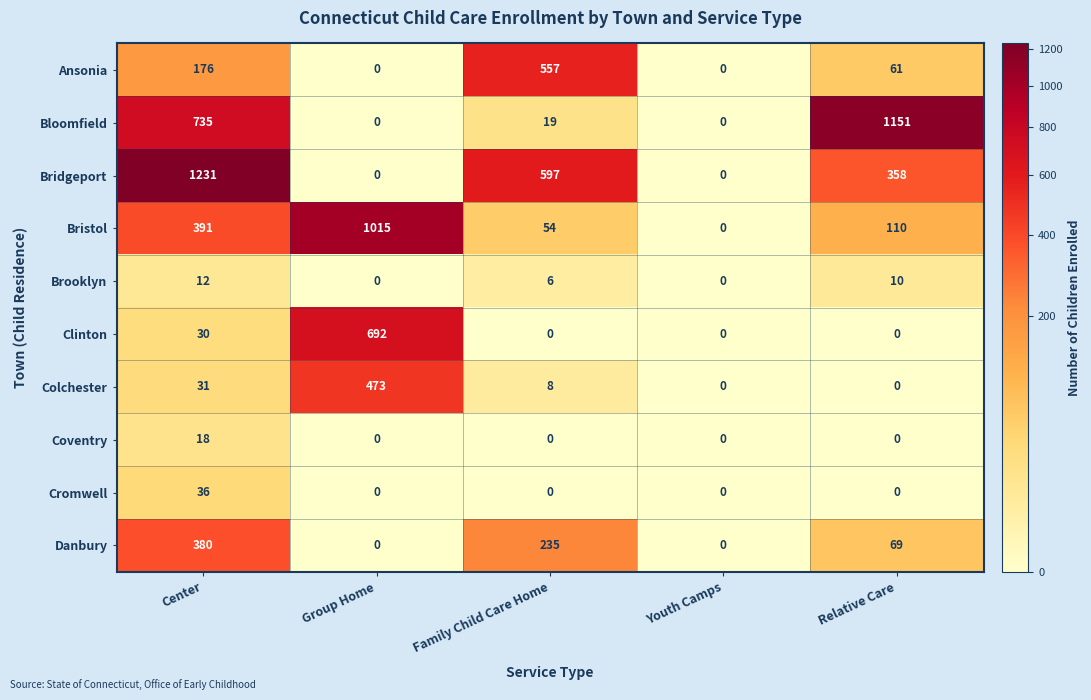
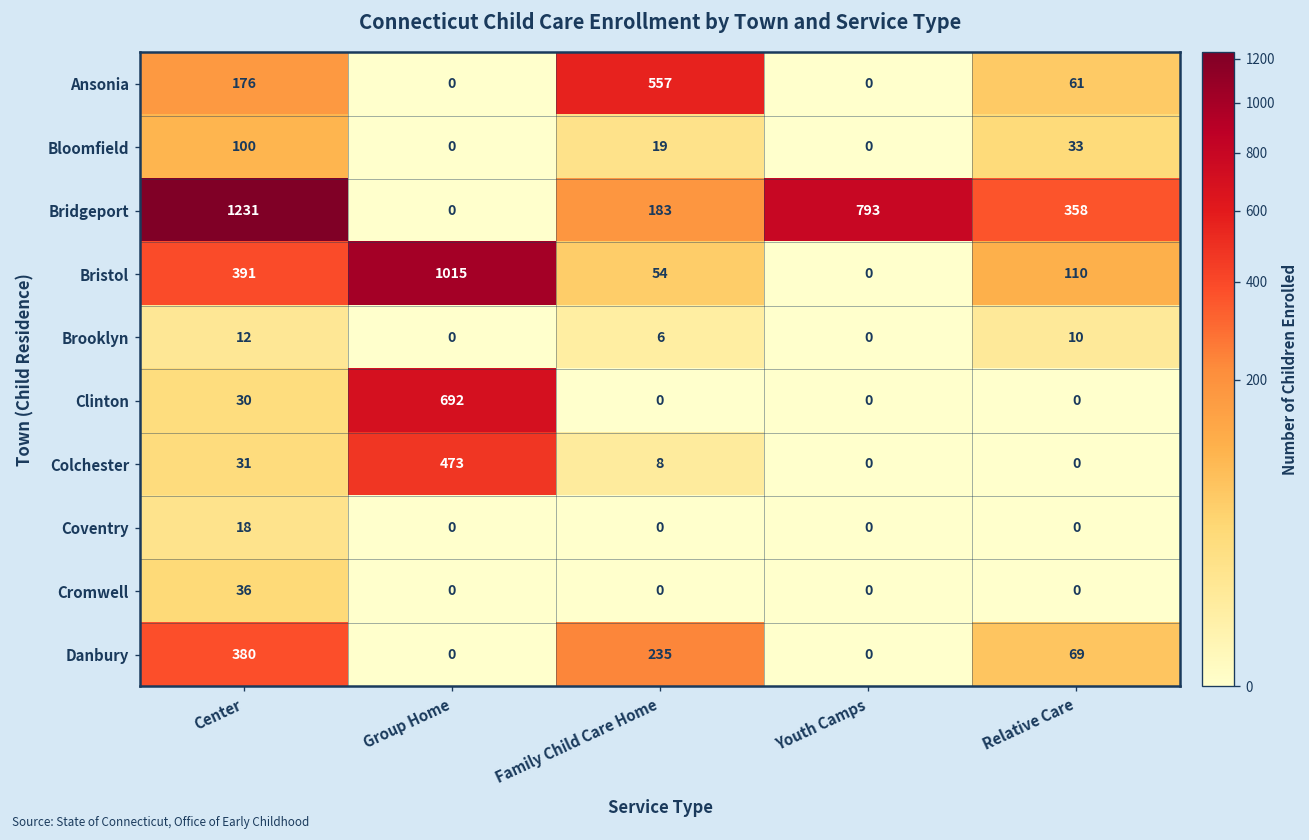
  {
    "Ansonia": {
      "Center": 176,
      "Group Home": 0,
      "Family Child Care Home": 557,
      "Youth Camps": 0,
      "Relative Care": 61
    },
    "Bloomfield": {
-     "Center": 735,
+     "Center": 100,
      "Group Home": 0,
      "Family Child Care Home": 19,
      "Youth Camps": 0,
-     "Relative Care": 1151
+     "Relative Care": 33
    },
    "Bridgeport": {
      "Center": 1231,
      "Group Home": 0,
-     "Family Child Care Home": 597,
-     "Youth Camps": 0,
+     "Family Child Care Home": 183,
+     "Youth Camps": 793,
      "Relative Care": 358
    },
    "Bristol": {
      "Center": 391,
      "Group Home": 1015,
      "Family Child Care Home": 54,
      "Youth Camps": 0,
      "Relative Care": 110
    },
    "Brooklyn": {
      "Center": 12,
      "Group Home": 0,
      "Family Child Care Home": 6,
      "Youth Camps": 0,
      "Relative Care": 10
    },
    "Clinton": {
      "Center": 30,
      "Group Home": 692,
      "Family Child Care Home": 0,
      "Youth Camps": 0,
      "Relative Care": 0
    },
    "Colchester": {
      "Center": 31,
      "Group Home": 473,
      "Family Child Care Home": 8,
      "Youth Camps": 0,
      "Relative Care": 0
    },
    "Coventry": {
      "Center": 18,
      "Group Home": 0,
      "Family Child Care Home": 0,
      "Youth Camps": 0,
      "Relative Care": 0
    },
    "Cromwell": {
      "Center": 36,
      "Group Home": 0,
      "Family Child Care Home": 0,
      "Youth Camps": 0,
      "Relative Care": 0
    },
    "Danbury": {
      "Center": 380,
      "Group Home": 0,
      "Family Child Care Home": 235,
      "Youth Camps": 0,
      "Relative Care": 69
    }
  }
